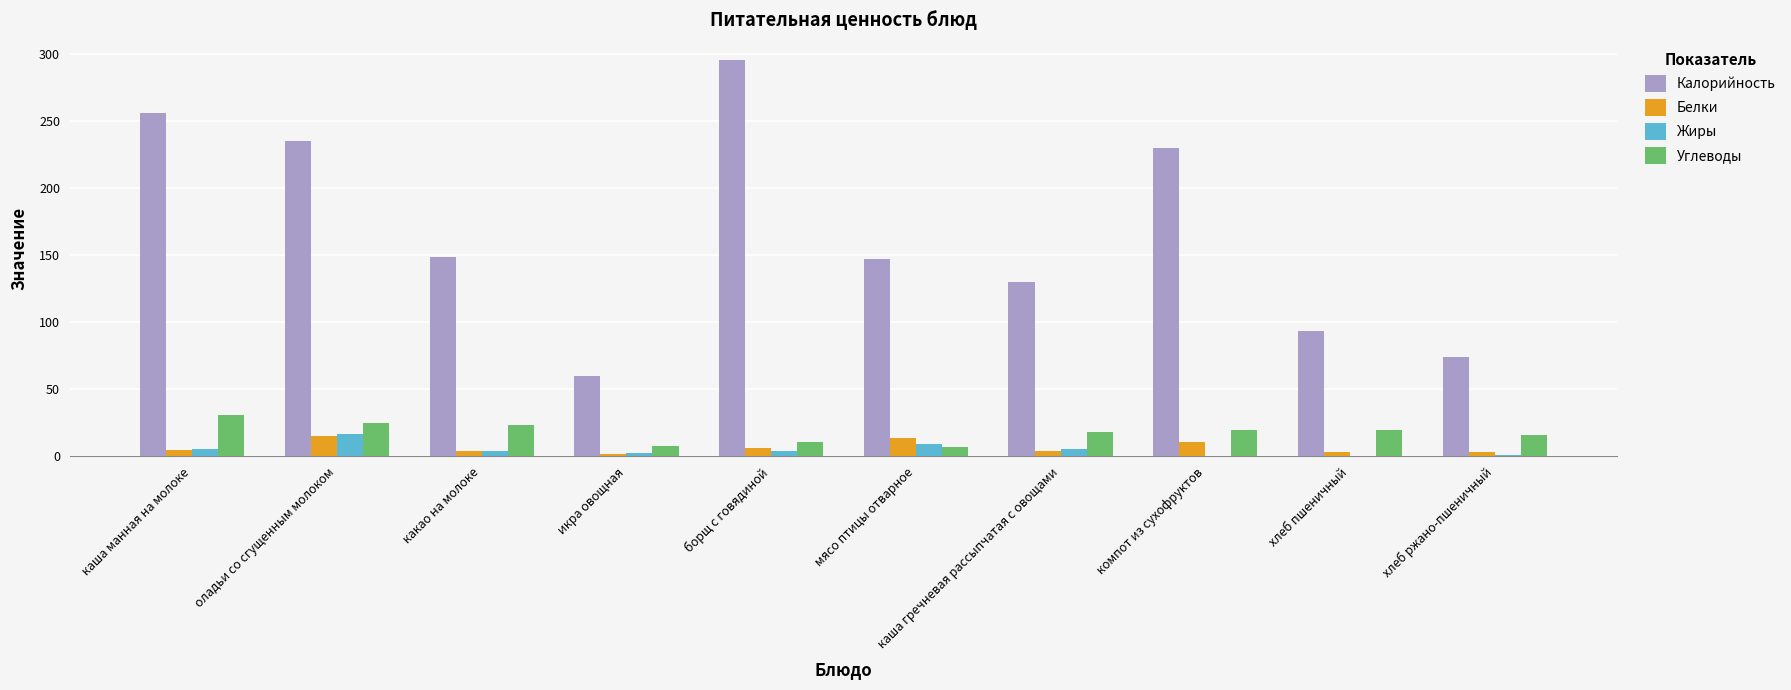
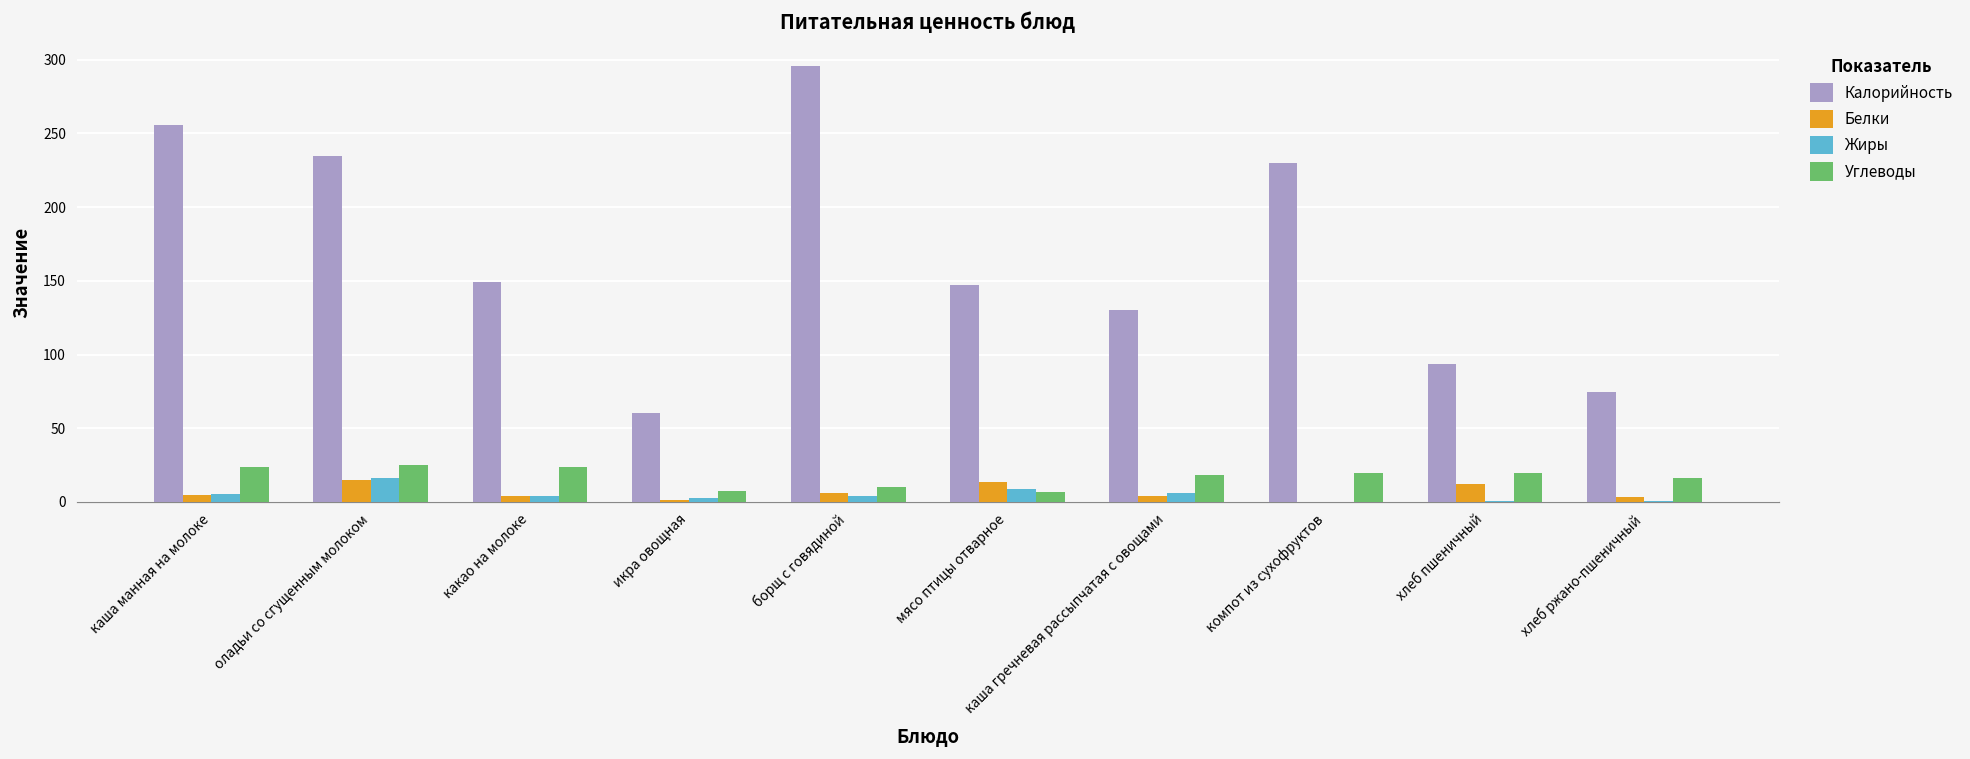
  {
    "Калорийность": {
      "каша манная на молоке": 256,
      "оладьи со сгущенным молоком": 235,
      "какао на молоке": 149,
      "икра овощная": 60,
      "борщ с говядиной": 296,
      "мясо птицы отварное": 147,
      "каша гречневая рассыпчатая с овощами": 130,
      "компот из сухофруктов": 230,
      "хлеб пшеничный": 94,
      "хлеб ржано-пшеничный": 74
    },
    "Белки": {
      "каша манная на молоке": 5,
      "оладьи со сгущенным молоком": 15,
      "какао на молоке": 4,
      "борщ с говядиной": 6,
      "мясо птицы отварное": 13,
      "каша гречневая рассыпчатая с овощами": 4,
-     "компот из сухофруктов": 11,
-     "хлеб пшеничный": 3,
+     "компот из сухофруктов": 0,
+     "хлеб пшеничный": 12,
      "хлеб ржано-пшеничный": 3
    },
    "Жиры": {
      "каша манная на молоке": 5,
      "оладьи со сгущенным молоком": 16,
      "какао на молоке": 4,
      "икра овощная": 3,
      "борщ с говядиной": 4,
      "мясо птицы отварное": 9,
      "каша гречневая рассыпчатая с овощами": 6,
      "компот из сухофруктов": 0
    },
    "Углеводы": {
-     "каша манная на молоке": 31,
+     "каша манная на молоке": 24,
      "оладьи со сгущенным молоком": 25,
      "какао на молоке": 24,
      "икра овощная": 7,
      "борщ с говядиной": 10,
      "мясо птицы отварное": 7,
      "каша гречневая рассыпчатая с овощами": 18,
      "компот из сухофруктов": 20,
      "хлеб пшеничный": 20,
      "хлеб ржано-пшеничный": 16
    }
  }
